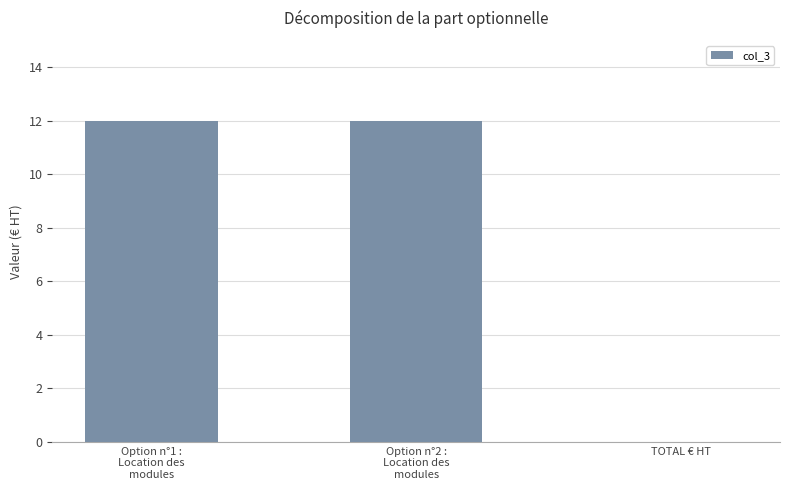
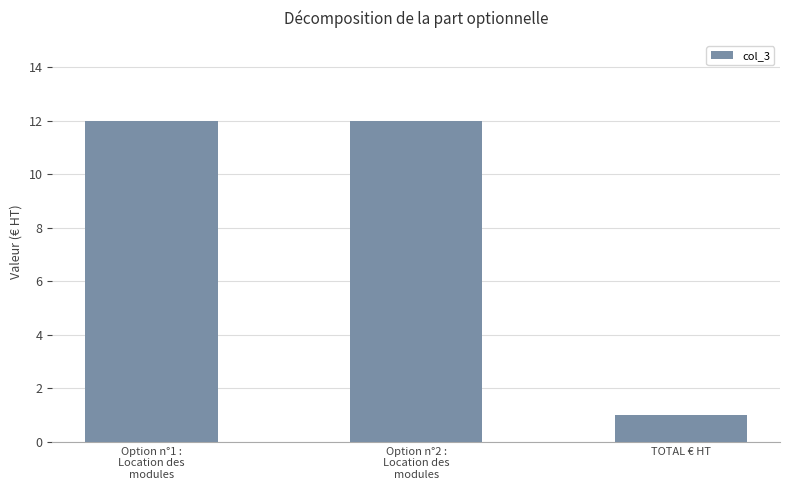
  {
    "Option n°1 : Location des modules": 12,
    "Option n°2 : Location des modules": 12,
-   "TOTAL € HT": 0
+   "TOTAL € HT": 1
  }
